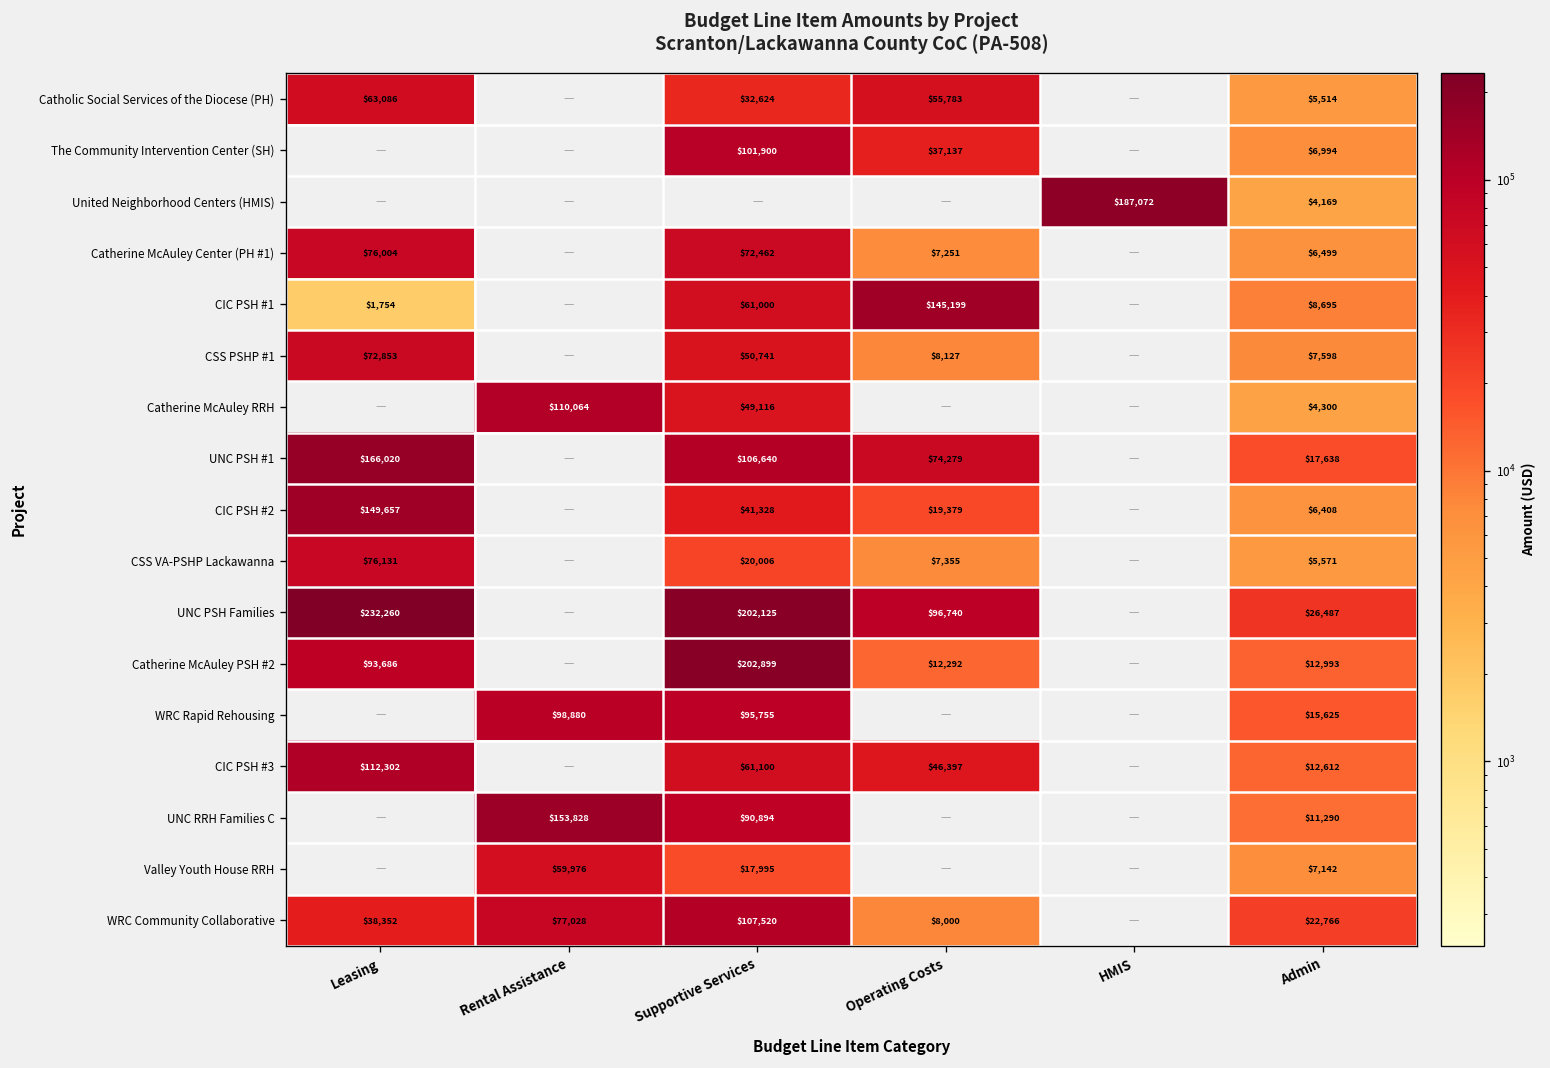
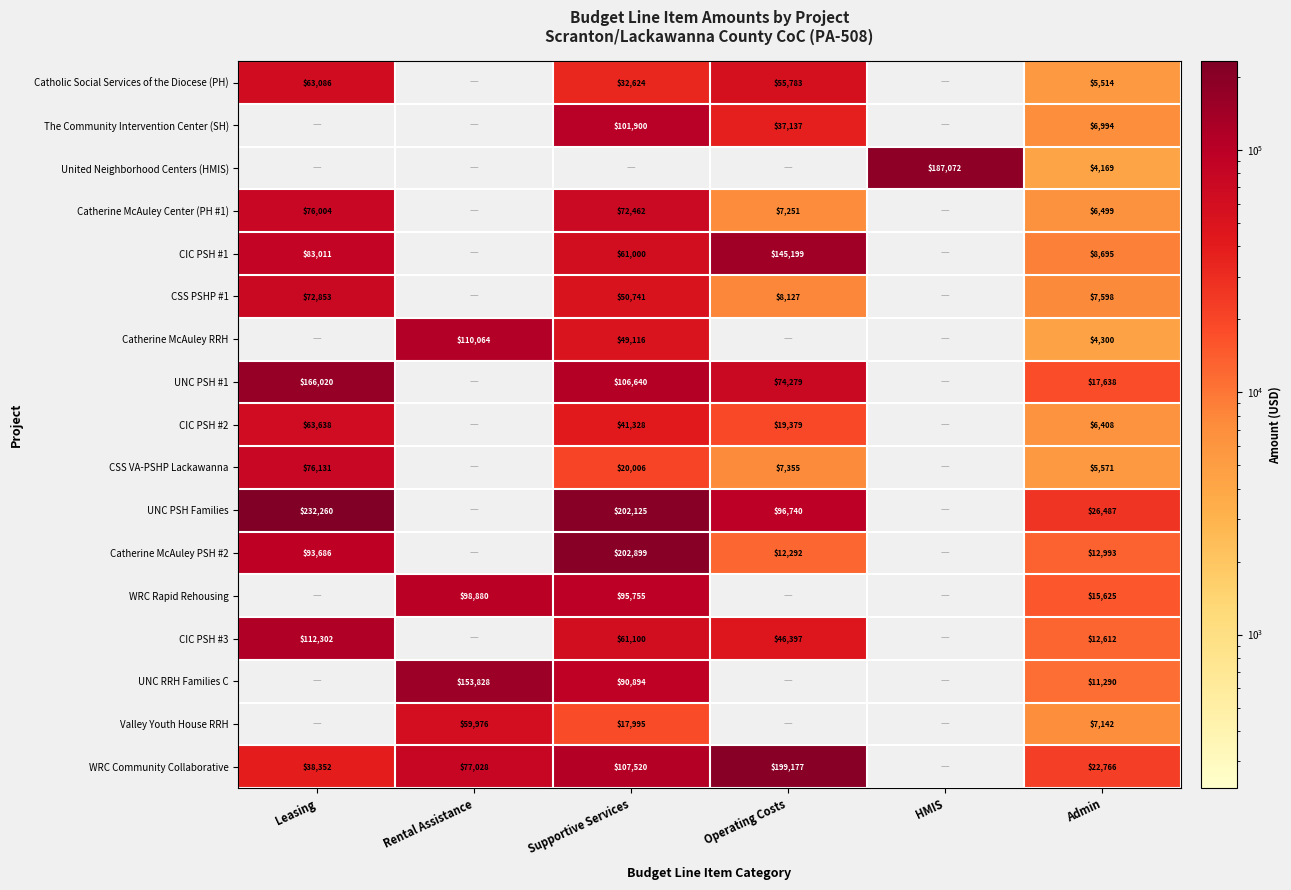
  {
    "Catholic Social Services of the Diocese (PH)": {
      "Leasing": "$63,086",
      "Supportive Services": "$32,624",
      "Operating Costs": "$55,783",
      "Admin": "$5,514"
    },
    "The Community Intervention Center (SH)": {
      "Supportive Services": "$101,900",
      "Operating Costs": "$37,137",
      "Admin": "$6,994"
    },
    "United Neighborhood Centers (HMIS)": {
      "HMIS": "$187,072",
      "Admin": "$4,169"
    },
    "Catherine McAuley Center (PH #1)": {
      "Leasing": "$76,004",
      "Supportive Services": "$72,462",
      "Operating Costs": "$7,251",
      "Admin": "$6,499"
    },
    "CIC PSH #1": {
-     "Leasing": "$1,754",
+     "Leasing": "$83,011",
      "Supportive Services": "$61,000",
      "Operating Costs": "$145,199",
      "Admin": "$8,695"
    },
    "CSS PSHP #1": {
      "Leasing": "$72,853",
      "Supportive Services": "$50,741",
      "Operating Costs": "$8,127",
      "Admin": "$7,598"
    },
    "Catherine McAuley RRH": {
      "Rental Assistance": "$110,064",
      "Supportive Services": "$49,116",
      "Admin": "$4,300"
    },
    "UNC PSH #1": {
      "Leasing": "$166,020",
      "Supportive Services": "$106,640",
      "Operating Costs": "$74,279",
      "Admin": "$17,638"
    },
    "CIC PSH #2": {
-     "Leasing": "$149,657",
+     "Leasing": "$63,638",
      "Supportive Services": "$41,328",
      "Operating Costs": "$19,379",
      "Admin": "$6,408"
    },
    "CSS VA-PSHP Lackawanna": {
      "Leasing": "$76,131",
      "Supportive Services": "$20,006",
      "Operating Costs": "$7,355",
      "Admin": "$5,571"
    },
    "UNC PSH Families": {
      "Leasing": "$232,260",
      "Supportive Services": "$202,125",
      "Operating Costs": "$96,740",
      "Admin": "$26,487"
    },
    "Catherine McAuley PSH #2": {
      "Leasing": "$93,686",
      "Supportive Services": "$202,899",
      "Operating Costs": "$12,292",
      "Admin": "$12,993"
    },
    "WRC Rapid Rehousing": {
      "Rental Assistance": "$98,880",
      "Supportive Services": "$95,755",
      "Admin": "$15,625"
    },
    "CIC PSH #3": {
      "Leasing": "$112,302",
      "Supportive Services": "$61,100",
      "Operating Costs": "$46,397",
      "Admin": "$12,612"
    },
    "UNC RRH Families C": {
      "Rental Assistance": "$153,828",
      "Supportive Services": "$90,894",
      "Admin": "$11,290"
    },
    "Valley Youth House RRH": {
      "Rental Assistance": "$59,976",
      "Supportive Services": "$17,995",
      "Admin": "$7,142"
    },
    "WRC Community Collaborative": {
      "Leasing": "$38,352",
      "Rental Assistance": "$77,028",
      "Supportive Services": "$107,520",
-     "Operating Costs": "$8,000",
+     "Operating Costs": "$199,177",
      "Admin": "$22,766"
    }
  }
